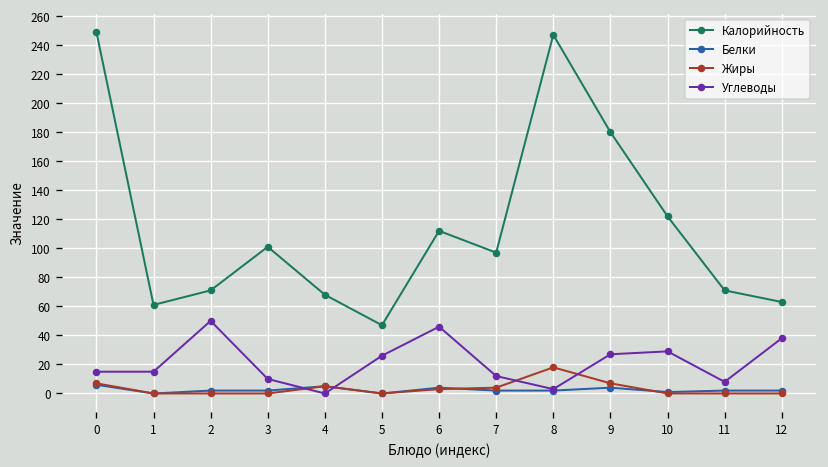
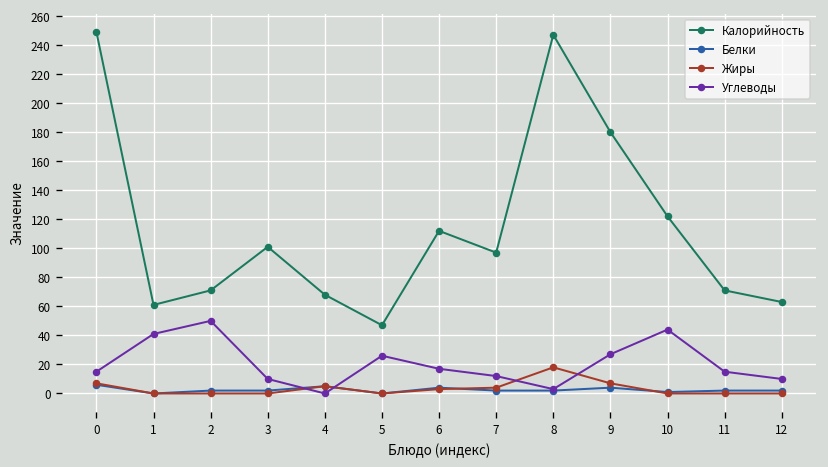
  {
    "Калорийность": {
      "0": 249,
      "1": 61,
      "2": 71,
      "3": 101,
      "4": 68,
      "5": 47,
      "6": 112,
      "7": 97,
      "8": 247,
      "9": 180,
      "10": 122,
      "11": 71,
      "12": 63
    },
    "Белки": {
      "9": 4
    },
    "Жиры": {
      "8": 18,
      "9": 7
    },
    "Углеводы": {
      "0": 15,
-     "1": 15,
+     "1": 41,
      "2": 50,
      "3": 10,
      "4": 0,
      "5": 26,
-     "6": 46,
+     "6": 17,
      "7": 12,
      "9": 27,
-     "10": 29,
-     "11": 8,
-     "12": 38
+     "10": 44,
+     "11": 15,
+     "12": 10
    }
  }
